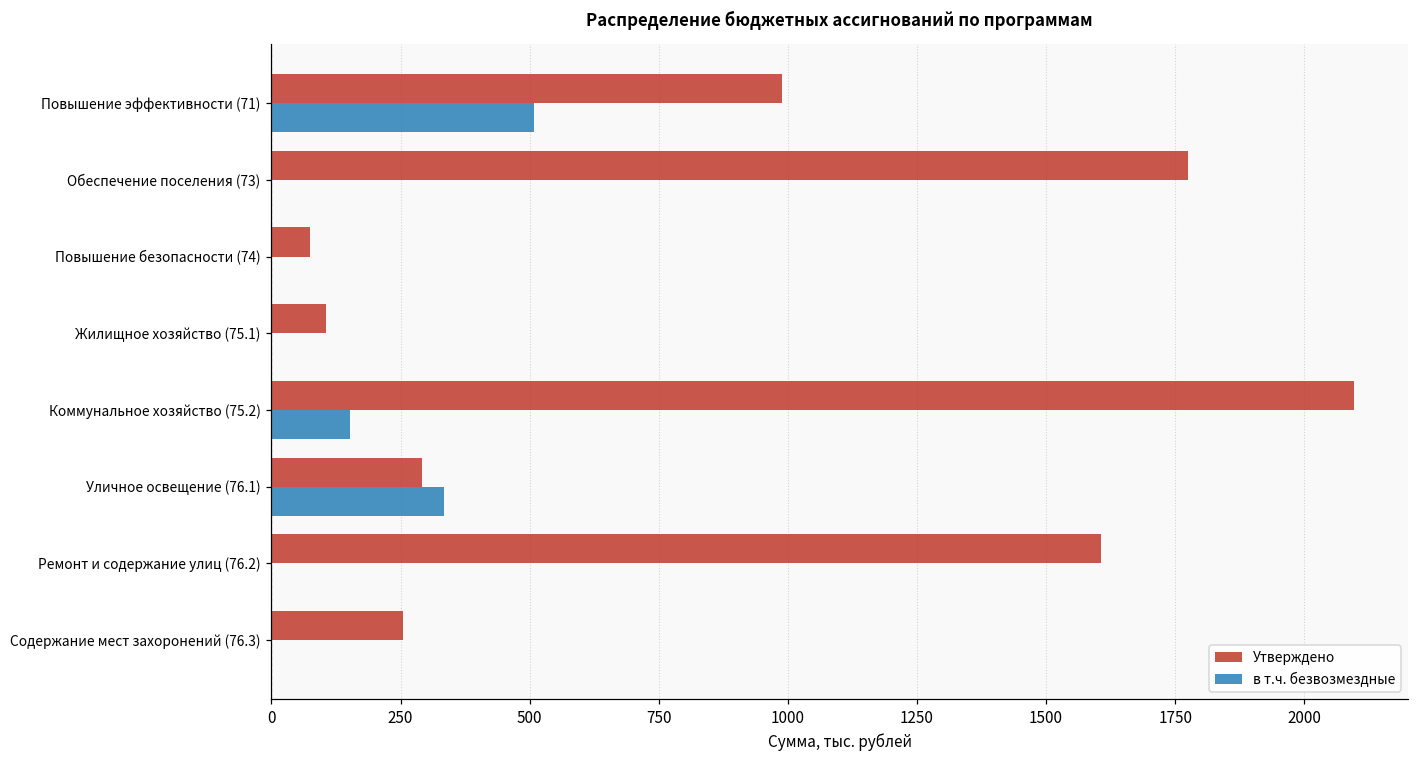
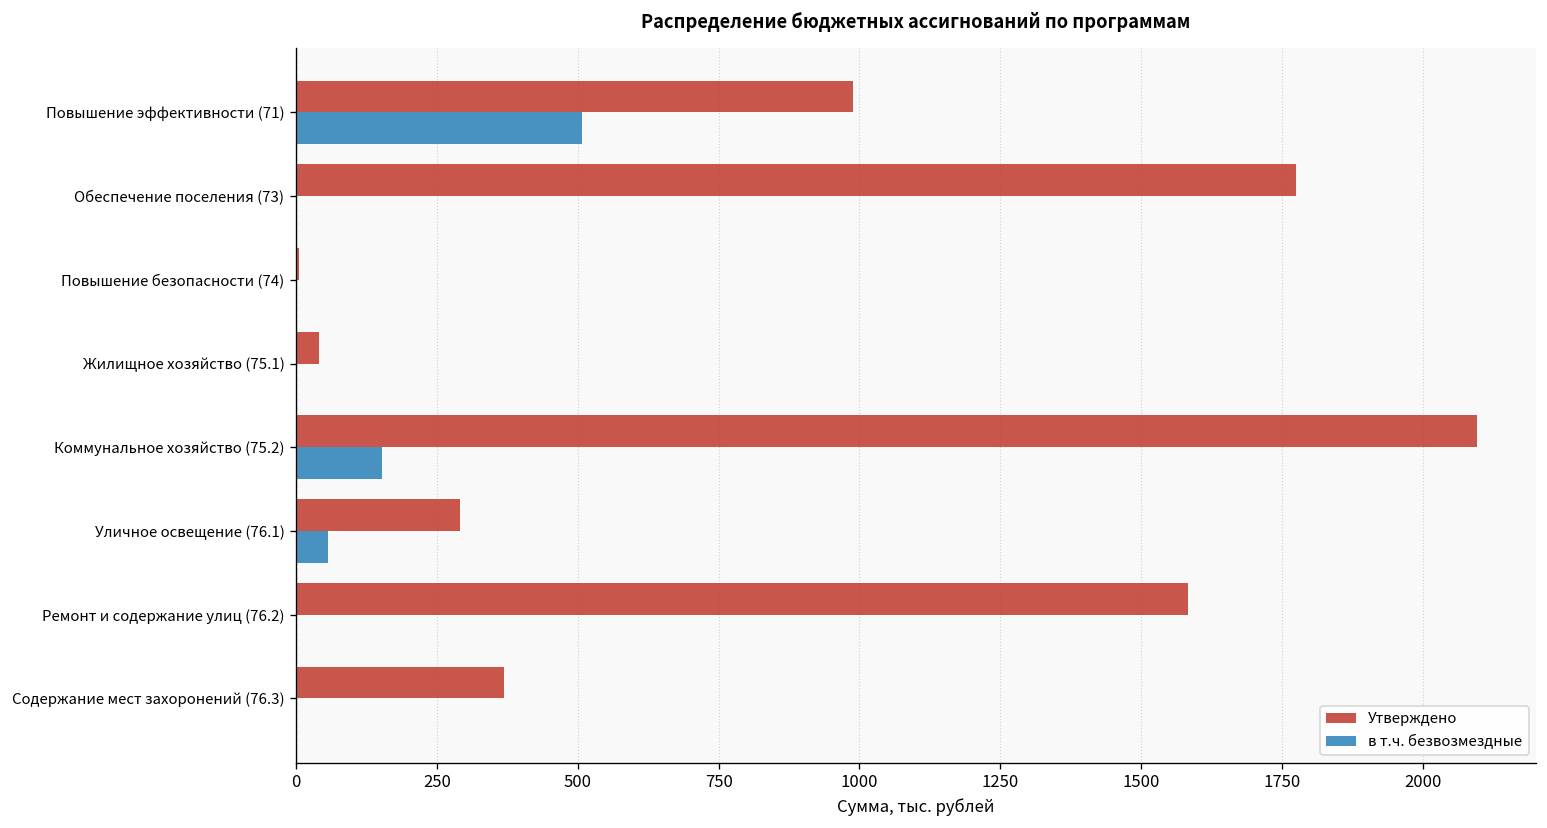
  {
    "Утверждено": {
      "Повышение эффективности (71)": 990,
      "Обеспечение поселения (73)": 1780,
-     "Повышение безопасности (74)": 80,
-     "Жилищное хозяйство (75.1)": 110,
+     "Повышение безопасности (74)": 10,
+     "Жилищное хозяйство (75.1)": 40,
      "Коммунальное хозяйство (75.2)": 2100,
      "Уличное освещение (76.1)": 290,
-     "Ремонт и содержание улиц (76.2)": 1610,
-     "Содержание мест захоронений (76.3)": 250
+     "Ремонт и содержание улиц (76.2)": 1580,
+     "Содержание мест захоронений (76.3)": 370
    },
    "в т.ч. безвозмездные": {
      "Повышение эффективности (71)": 510,
      "Обеспечение поселения (73)": 0,
      "Повышение безопасности (74)": 0,
      "Жилищное хозяйство (75.1)": 0,
      "Коммунальное хозяйство (75.2)": 150,
-     "Уличное освещение (76.1)": 340,
+     "Уличное освещение (76.1)": 60,
      "Ремонт и содержание улиц (76.2)": 0,
      "Содержание мест захоронений (76.3)": 0
    }
  }
